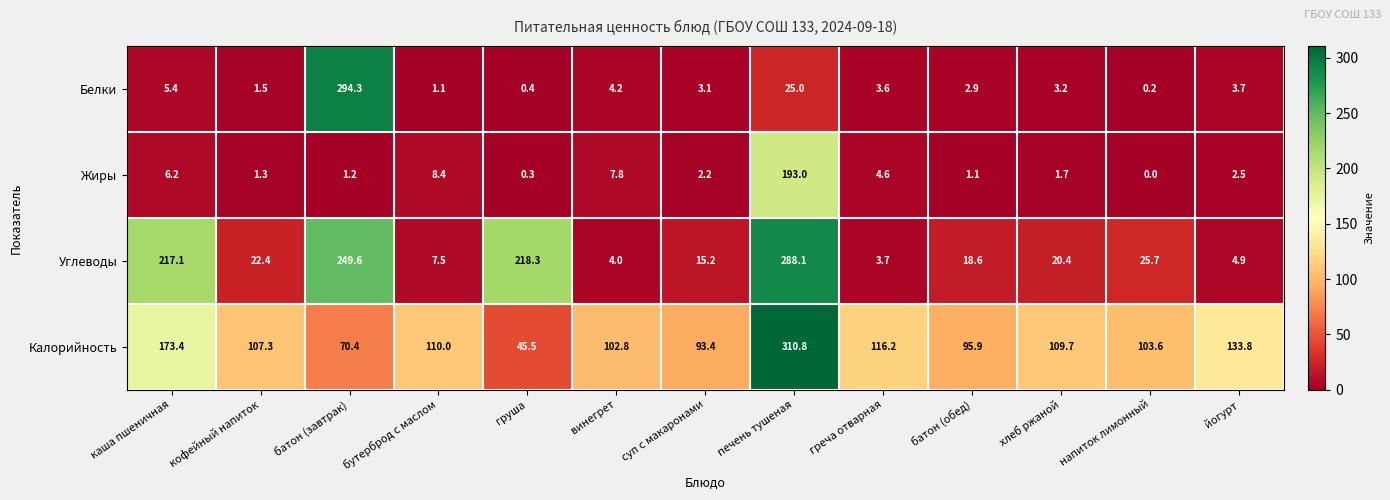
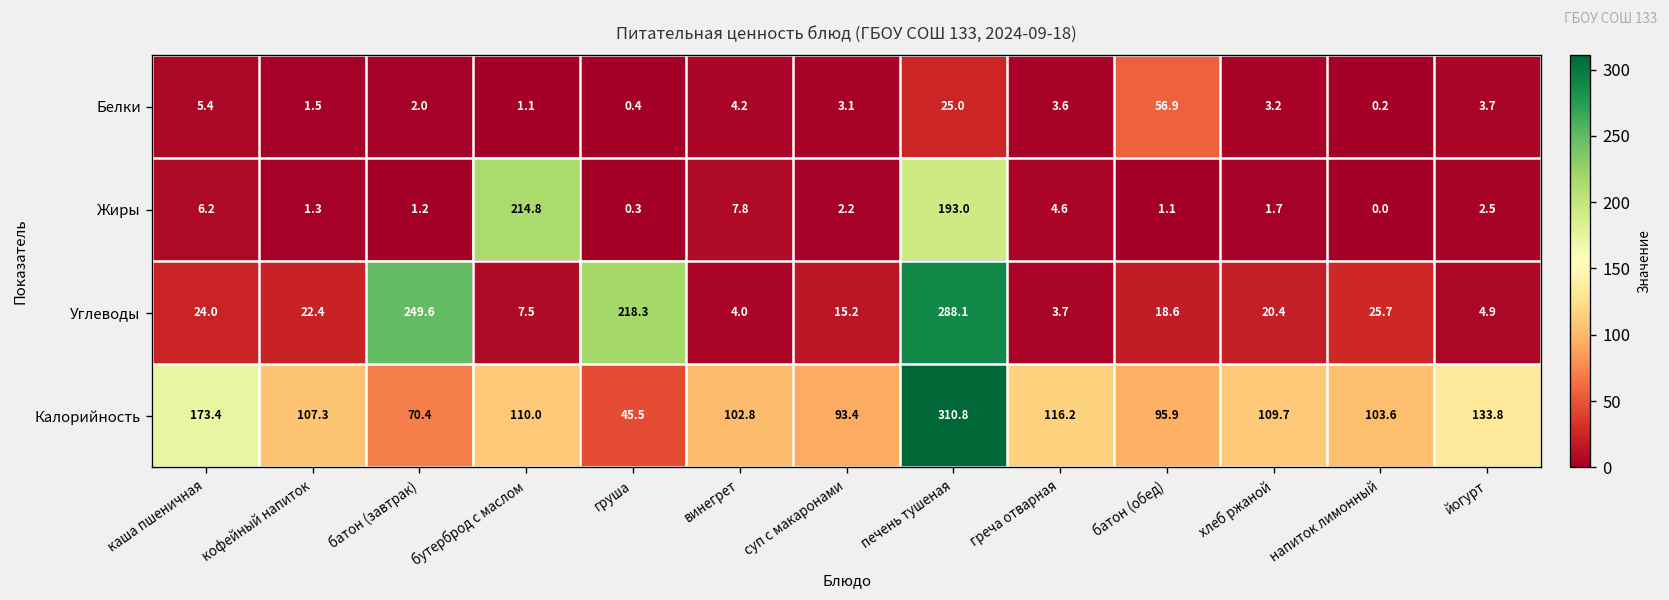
  {
    "Белки": {
      "каша пшеничная": 5.4,
      "кофейный напиток": 1.5,
-     "батон (завтрак)": 294.3,
+     "батон (завтрак)": 2.0,
      "бутерброд с маслом": 1.1,
      "груша": 0.4,
      "винегрет": 4.2,
      "суп с макаронами": 3.1,
      "печень тушеная": 25.0,
      "греча отварная": 3.6,
-     "батон (обед)": 2.9,
+     "батон (обед)": 56.9,
      "хлеб ржаной": 3.2,
      "напиток лимонный": 0.2,
      "йогурт": 3.7
    },
    "Жиры": {
      "каша пшеничная": 6.2,
      "кофейный напиток": 1.3,
      "батон (завтрак)": 1.2,
-     "бутерброд с маслом": 8.4,
+     "бутерброд с маслом": 214.8,
      "груша": 0.3,
      "винегрет": 7.8,
      "суп с макаронами": 2.2,
      "печень тушеная": 193.0,
      "греча отварная": 4.6,
      "батон (обед)": 1.1,
      "хлеб ржаной": 1.7,
      "напиток лимонный": 0.0,
      "йогурт": 2.5
    },
    "Углеводы": {
-     "каша пшеничная": 217.1,
+     "каша пшеничная": 24.0,
      "кофейный напиток": 22.4,
      "батон (завтрак)": 249.6,
      "бутерброд с маслом": 7.5,
      "груша": 218.3,
      "винегрет": 4.0,
      "суп с макаронами": 15.2,
      "печень тушеная": 288.1,
      "греча отварная": 3.7,
      "батон (обед)": 18.6,
      "хлеб ржаной": 20.4,
      "напиток лимонный": 25.7,
      "йогурт": 4.9
    },
    "Калорийность": {
      "каша пшеничная": 173.4,
      "кофейный напиток": 107.3,
      "батон (завтрак)": 70.4,
      "бутерброд с маслом": 110.0,
      "груша": 45.5,
      "винегрет": 102.8,
      "суп с макаронами": 93.4,
      "печень тушеная": 310.8,
      "греча отварная": 116.2,
      "батон (обед)": 95.9,
      "хлеб ржаной": 109.7,
      "напиток лимонный": 103.6,
      "йогурт": 133.8
    }
  }
